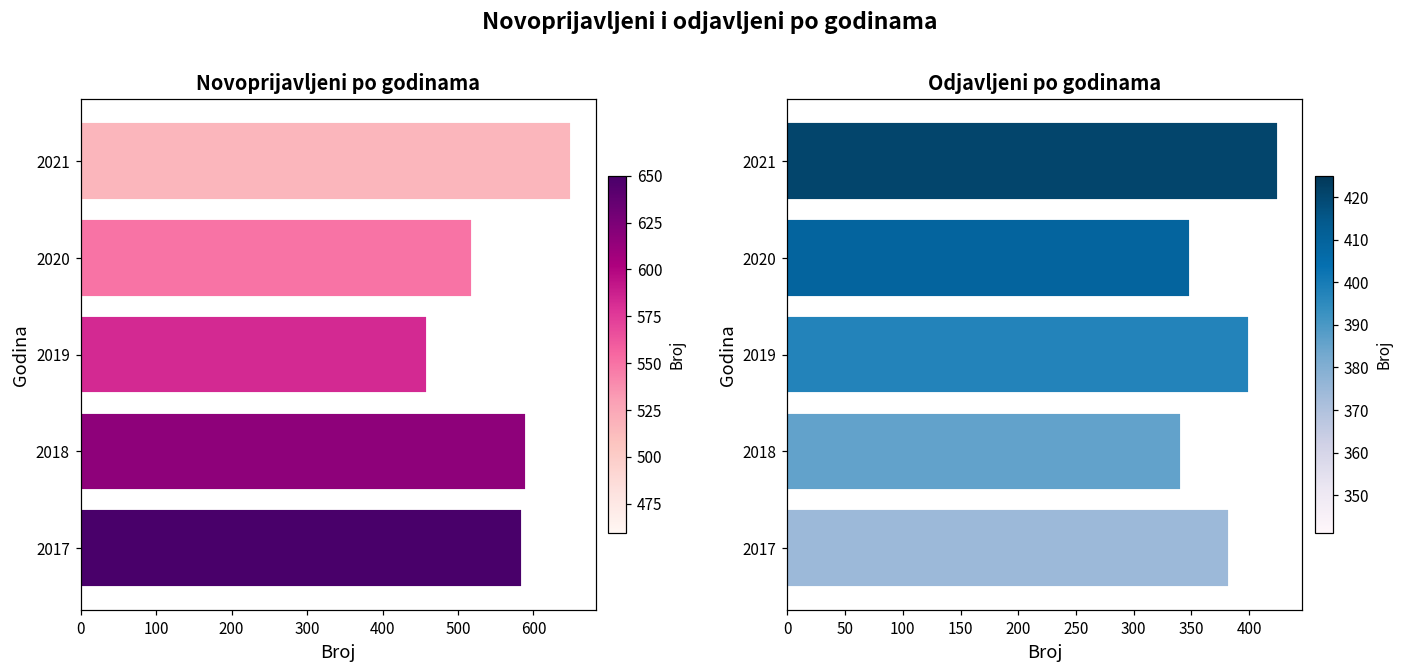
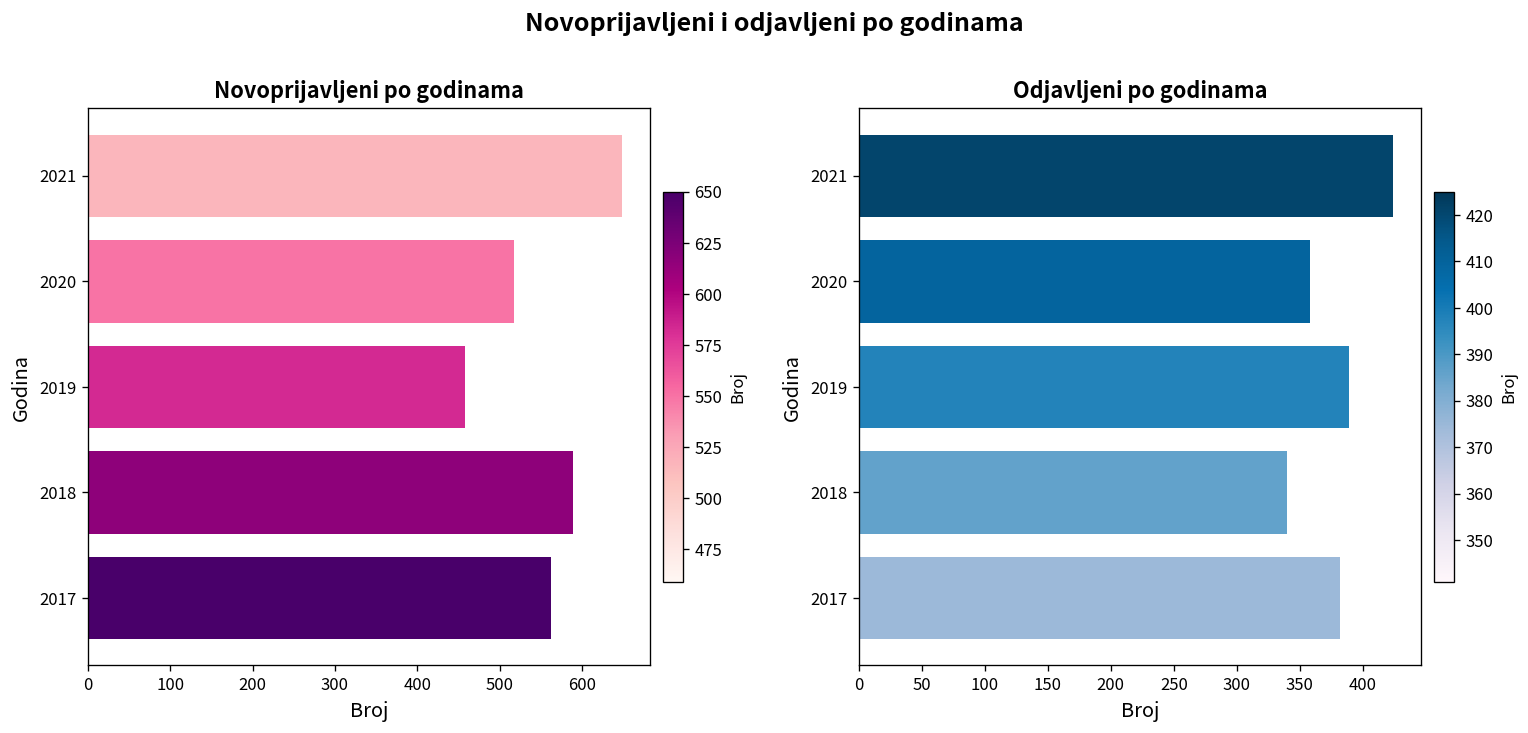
  {
    "Novoprijavljeni po godinama": {
      "2021": 650,
      "2020": 520,
      "2019": 460,
      "2018": 590,
-     "2017": 590
+     "2017": 560
    },
    "Odjavljeni po godinama": {
      "2021": 425,
-     "2020": 349,
-     "2019": 400,
+     "2020": 359,
+     "2019": 390,
      "2018": 341,
      "2017": 383
    }
  }
